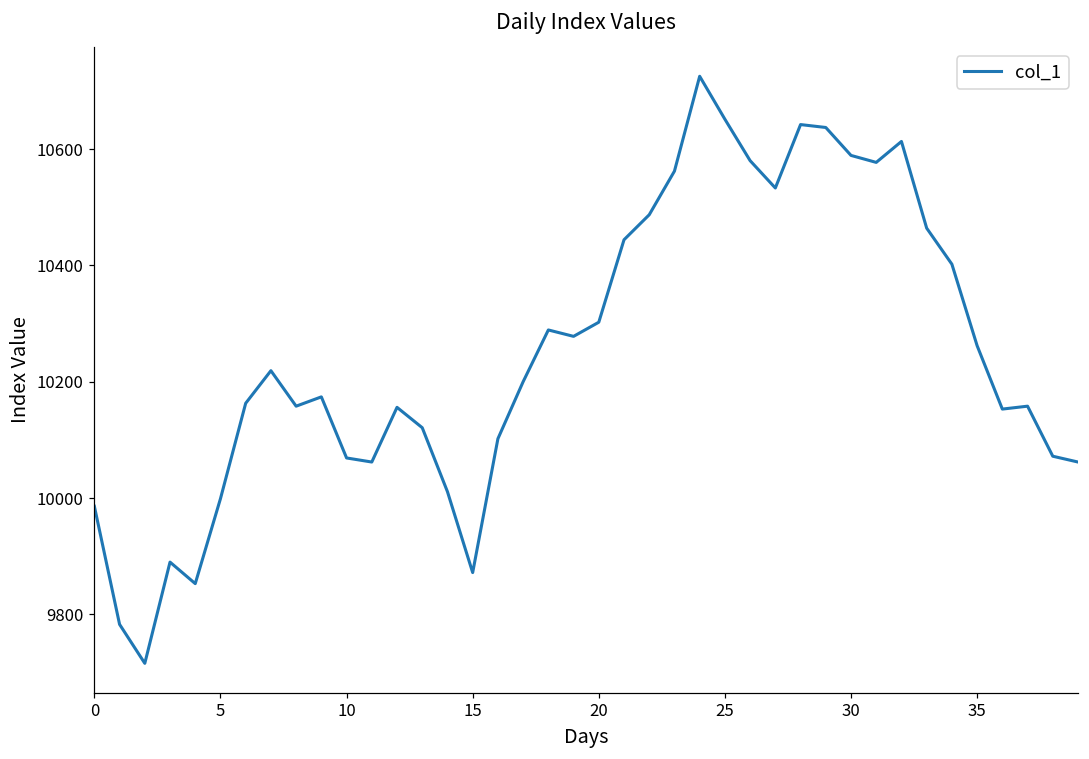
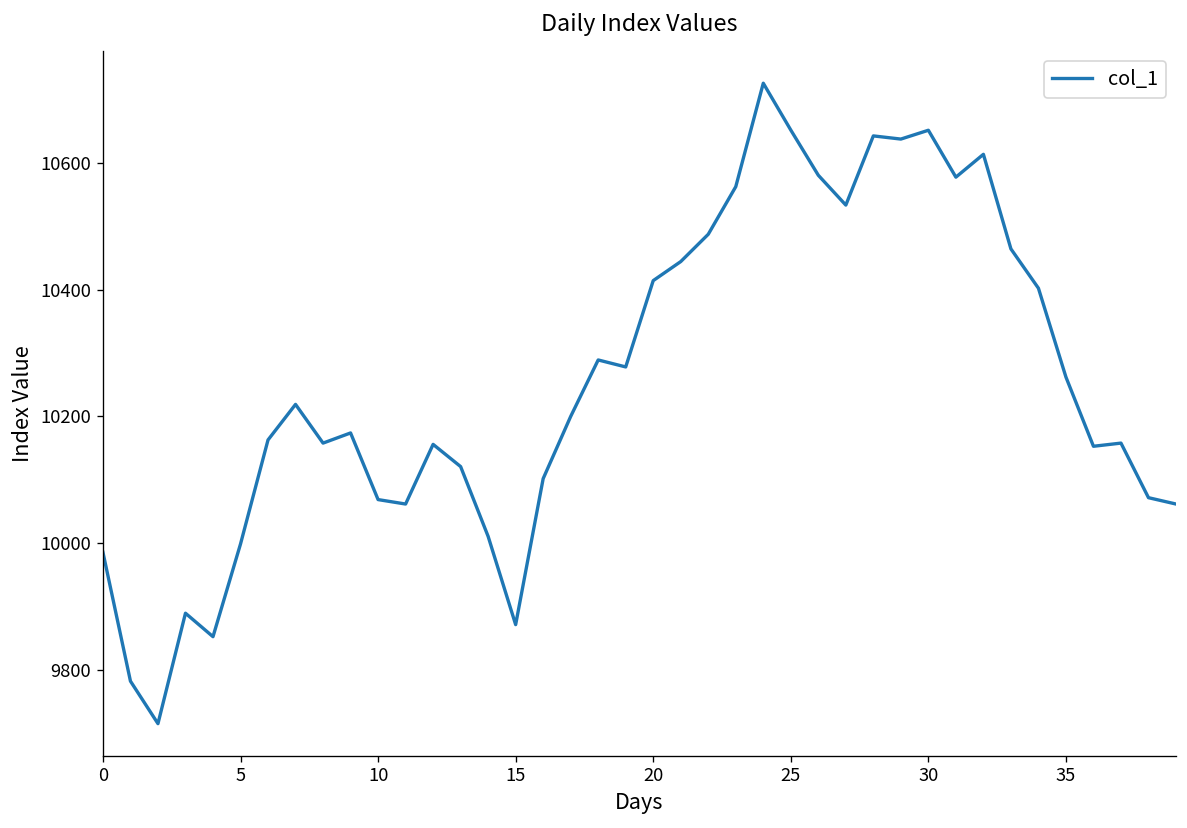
  {
    "0": 9990,
    "5": 10000,
    "10": 10070,
    "15": 9870,
-   "20": 10300,
+   "20": 10410,
    "25": 10650,
-   "30": 10590,
+   "30": 10650,
    "35": 10260
  }
